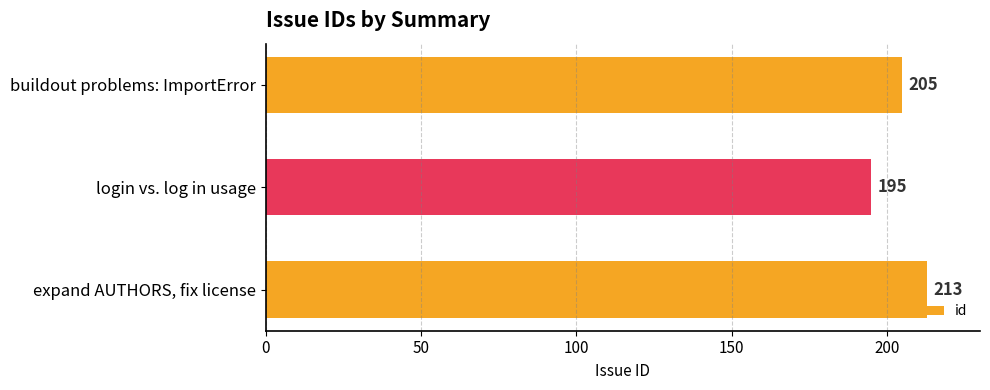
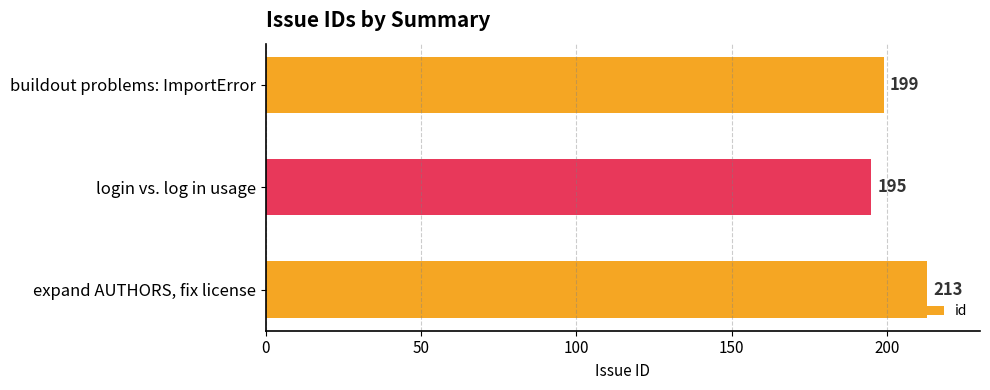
  {
-   "buildout problems: ImportError": 205,
+   "buildout problems: ImportError": 199,
    "login vs. log in usage": 195,
    "expand AUTHORS, fix license": 213
  }
